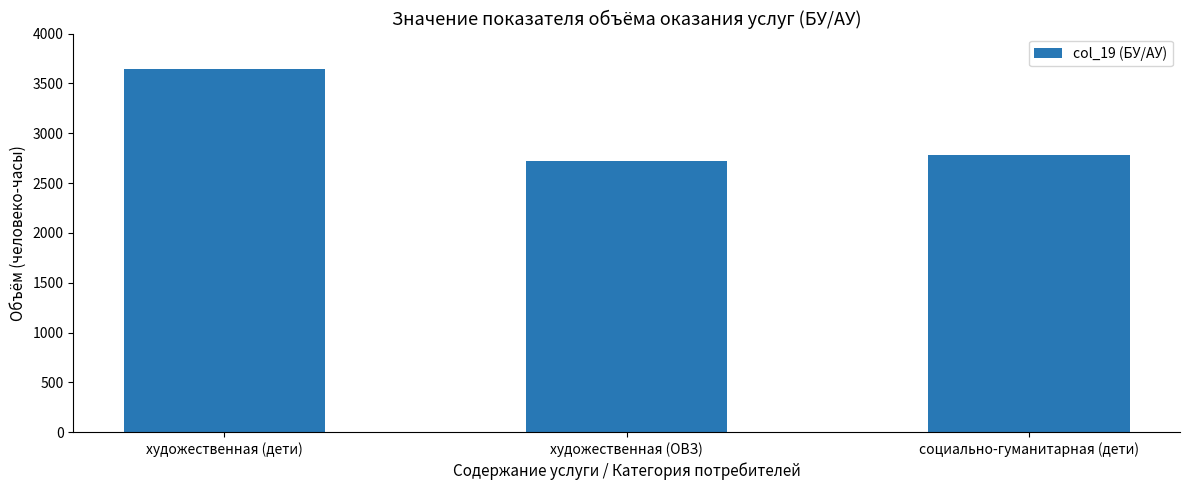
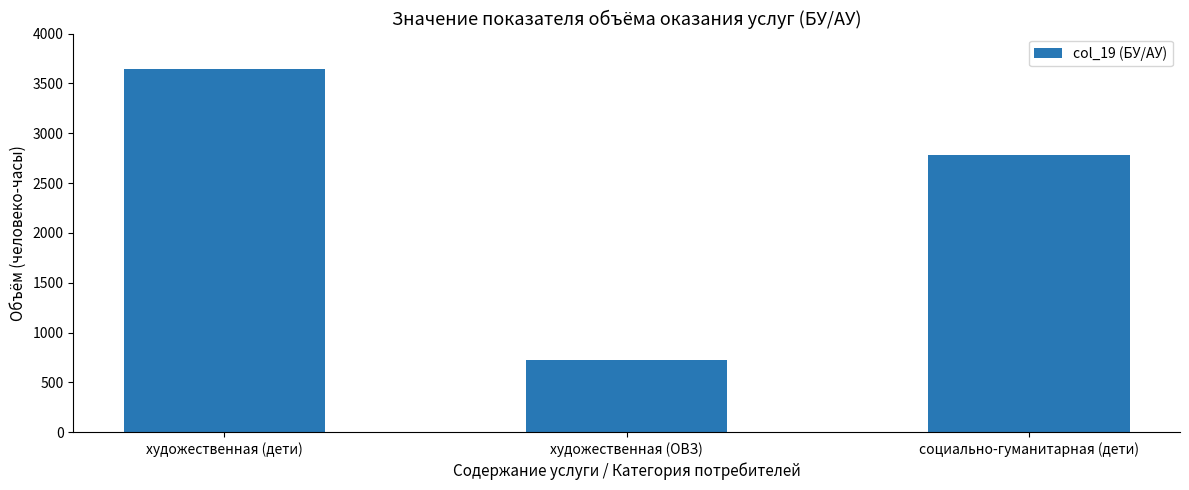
  {
    "художественная (дети)": 3600,
-   "художественная (ОВЗ)": 2700,
+   "художественная (ОВЗ)": 700,
    "социально-гуманитарная (дети)": 2800
  }
